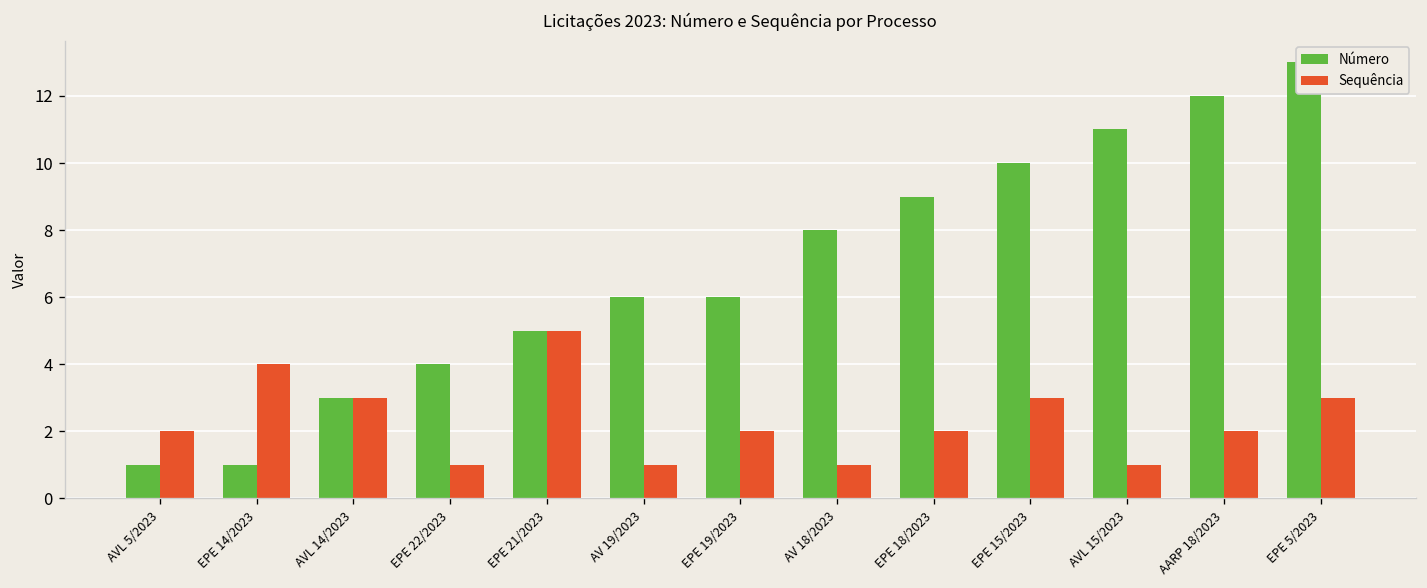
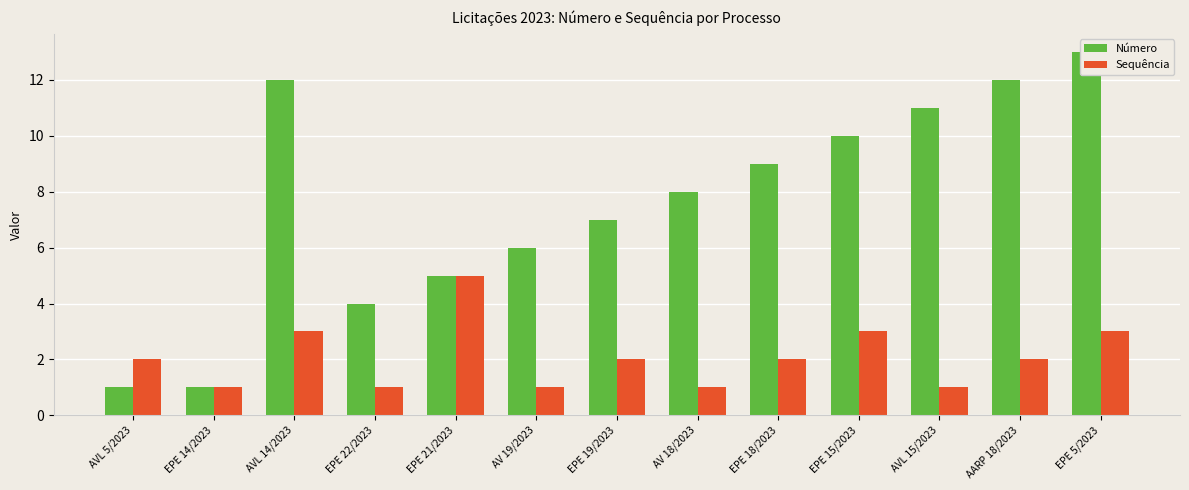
  {
    "Número": {
      "AVL 5/2023": 1,
      "EPE 14/2023": 1,
-     "AVL 14/2023": 3,
+     "AVL 14/2023": 12,
      "EPE 22/2023": 4,
      "EPE 21/2023": 5,
      "AV 19/2023": 6,
-     "EPE 19/2023": 6,
+     "EPE 19/2023": 7,
      "AV 18/2023": 8,
      "EPE 18/2023": 9,
      "EPE 15/2023": 10,
      "AVL 15/2023": 11,
      "AARP 18/2023": 12
    },
    "Sequência": {
      "AVL 5/2023": 2,
-     "EPE 14/2023": 4,
+     "EPE 14/2023": 1,
      "AVL 14/2023": 3,
      "EPE 22/2023": 1,
      "EPE 21/2023": 5,
      "AV 19/2023": 1,
      "EPE 19/2023": 2,
      "AV 18/2023": 1,
      "EPE 18/2023": 2,
      "EPE 15/2023": 3,
      "AVL 15/2023": 1,
      "AARP 18/2023": 2,
      "EPE 5/2023": 3
    }
  }
